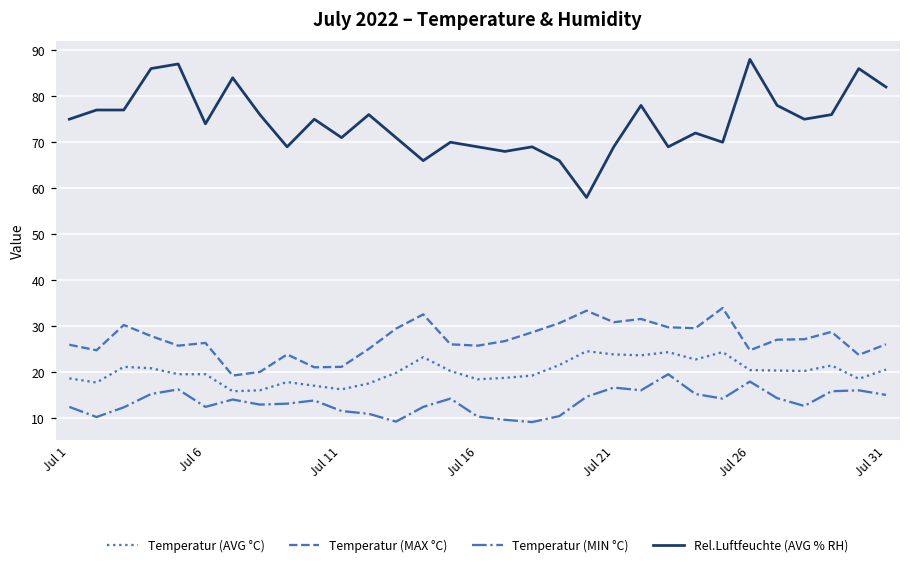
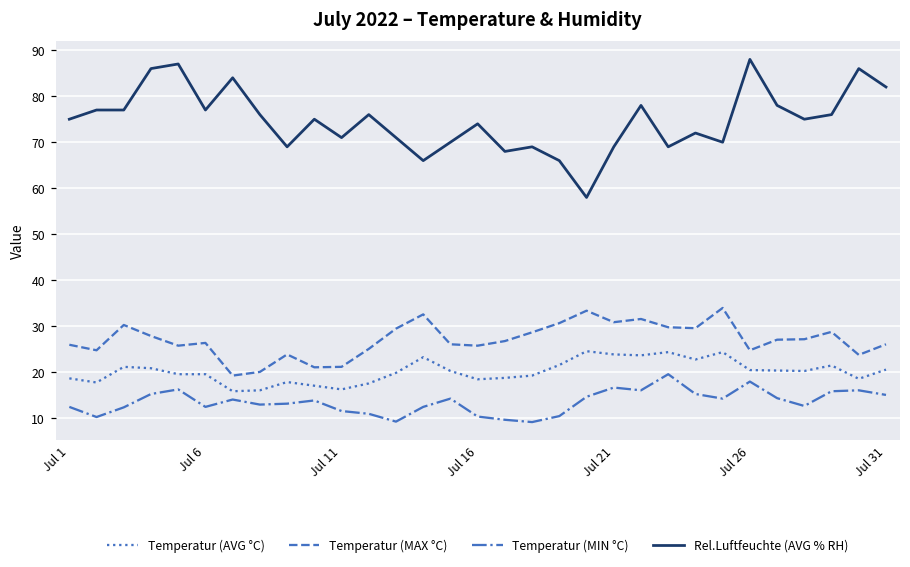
  {
    "Rel.Luftfeuchte (AVG % RH)": {
      "Jul 1": 75,
-     "Jul 6": 74,
+     "Jul 6": 77,
      "Jul 11": 71,
-     "Jul 16": 69,
+     "Jul 16": 74,
      "Jul 21": 69,
      "Jul 26": 88,
      "Jul 31": 82
    }
  }
